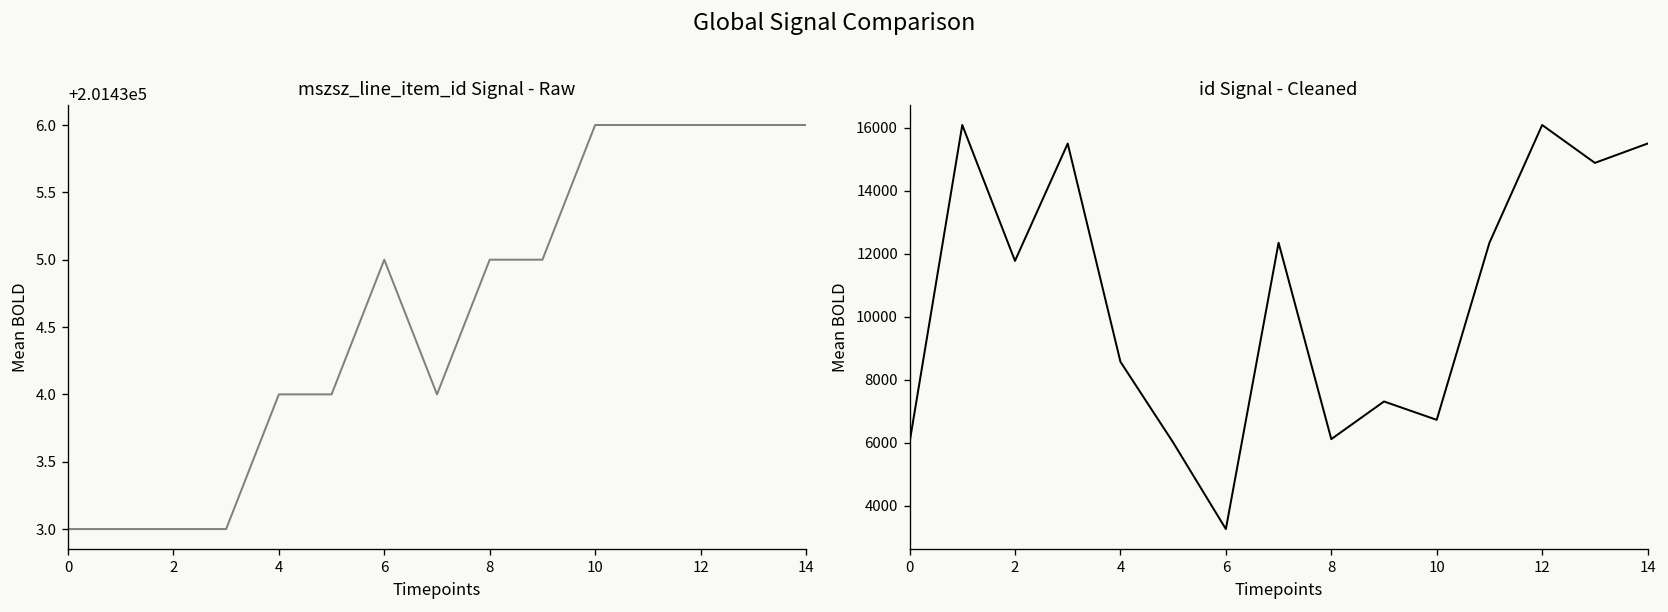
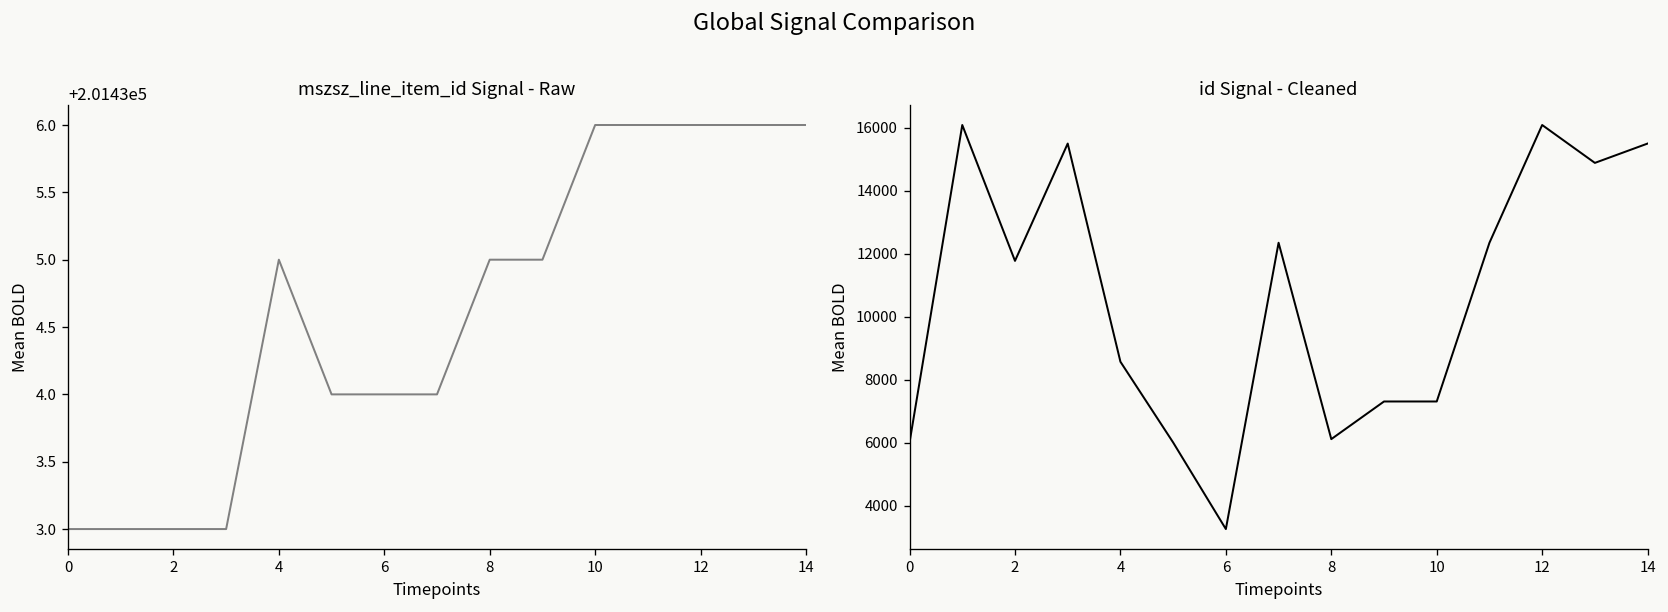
  {
    "mszsz_line_item_id Signal - Raw": {
      "0": 201433,
      "2": 201433,
-     "4": 201434,
-     "6": 201435,
+     "4": 201435,
+     "6": 201434,
      "8": 201435,
      "10": 201436,
      "12": 201436,
      "14": 201436
    },
    "id Signal - Cleaned": {
      "0": 6000,
      "2": 11800,
      "4": 8600,
      "6": 3300,
      "8": 6100,
-     "10": 6700,
+     "10": 7300,
      "12": 16100,
      "14": 15500
    }
  }
